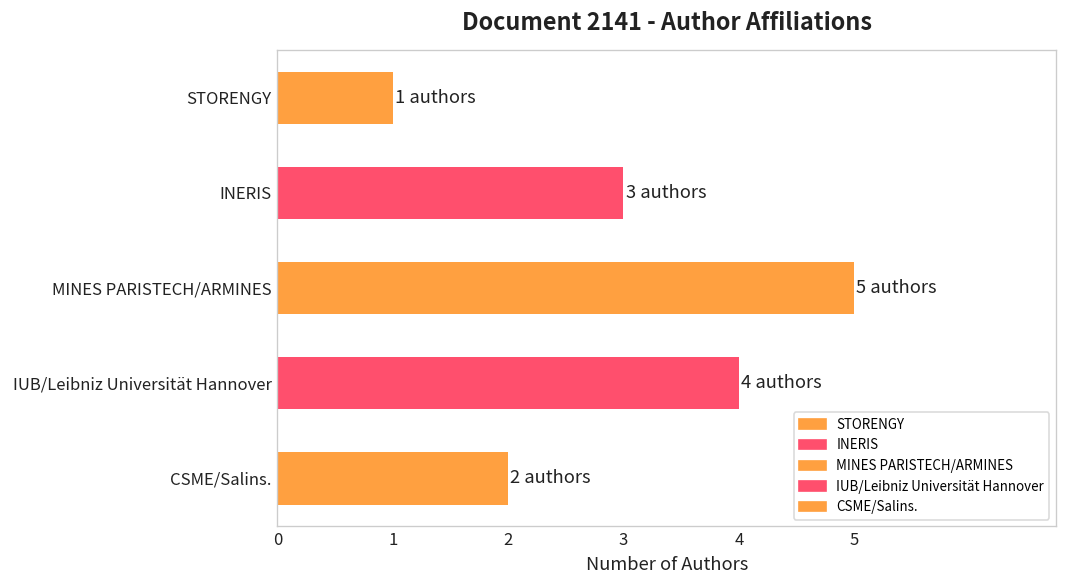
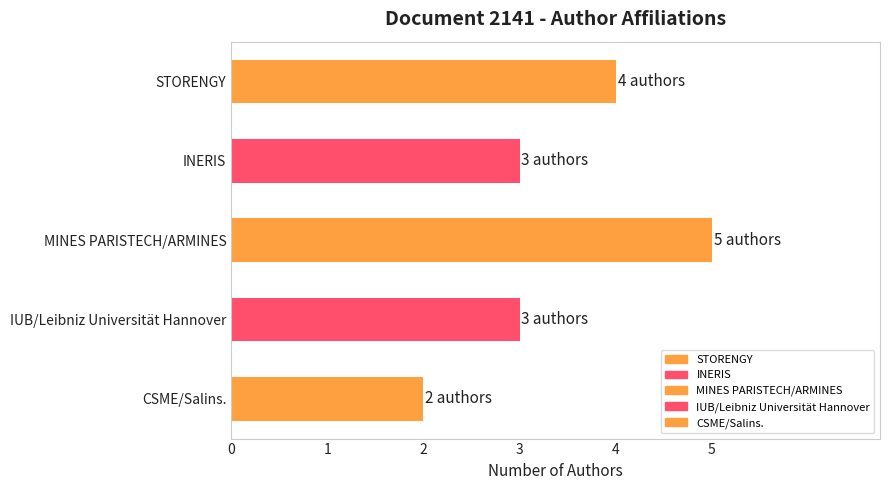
  {
-   "STORENGY": 1,
+   "STORENGY": 4,
    "INERIS": 3,
    "MINES PARISTECH/ARMINES": 5,
-   "IUB/Leibniz Universität Hannover": 4,
+   "IUB/Leibniz Universität Hannover": 3,
    "CSME/Salins.": 2
  }
